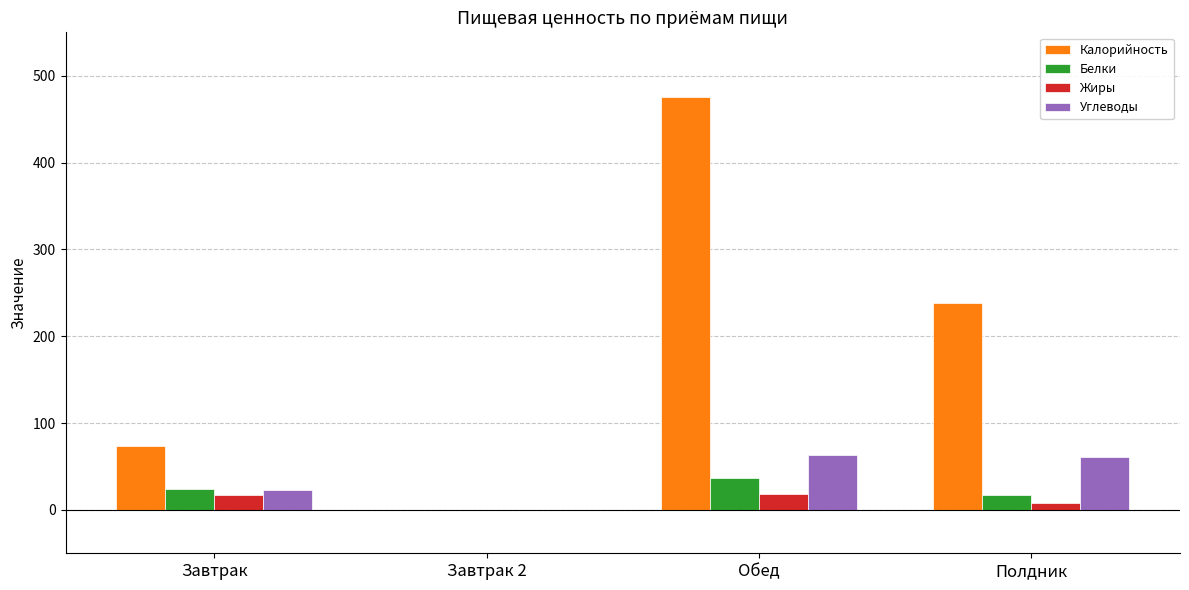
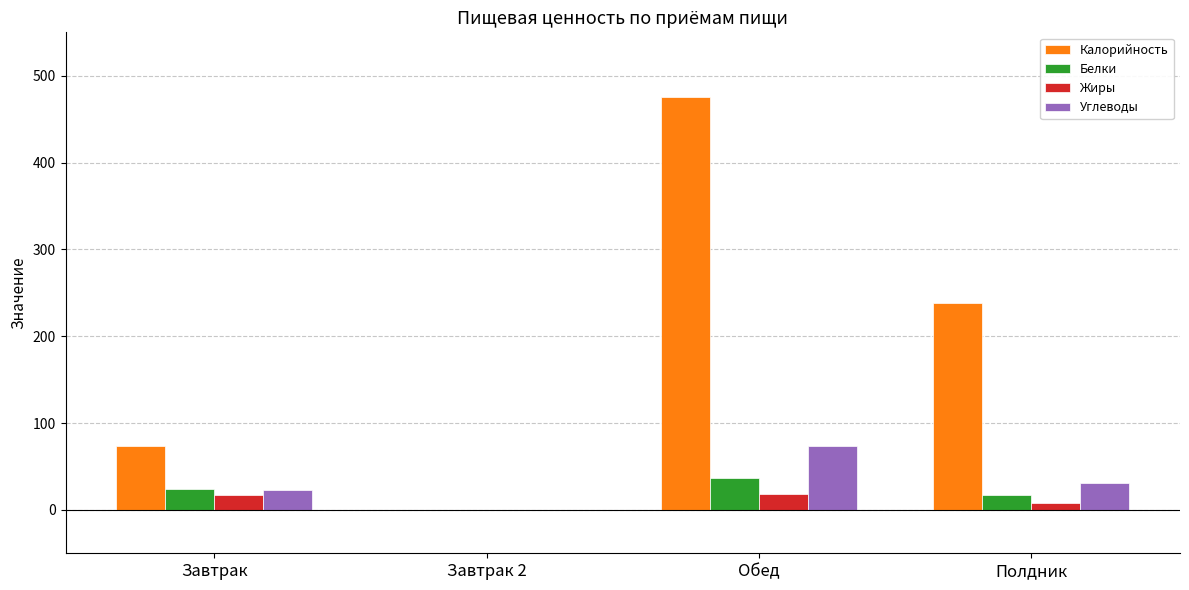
  {
    "Калорийность": {
      "Завтрак": 70,
      "Завтрак 2": 0,
      "Обед": 480,
      "Полдник": 240
    },
    "Белки": {
      "Завтрак": 20,
      "Завтрак 2": 0,
      "Обед": 40,
      "Полдник": 20
    },
    "Жиры": {
      "Завтрак": 20,
      "Завтрак 2": 0,
      "Обед": 20,
      "Полдник": 10
    },
    "Углеводы": {
      "Завтрак": 20,
      "Завтрак 2": 0,
-     "Обед": 60,
-     "Полдник": 60
+     "Обед": 70,
+     "Полдник": 30
    }
  }
